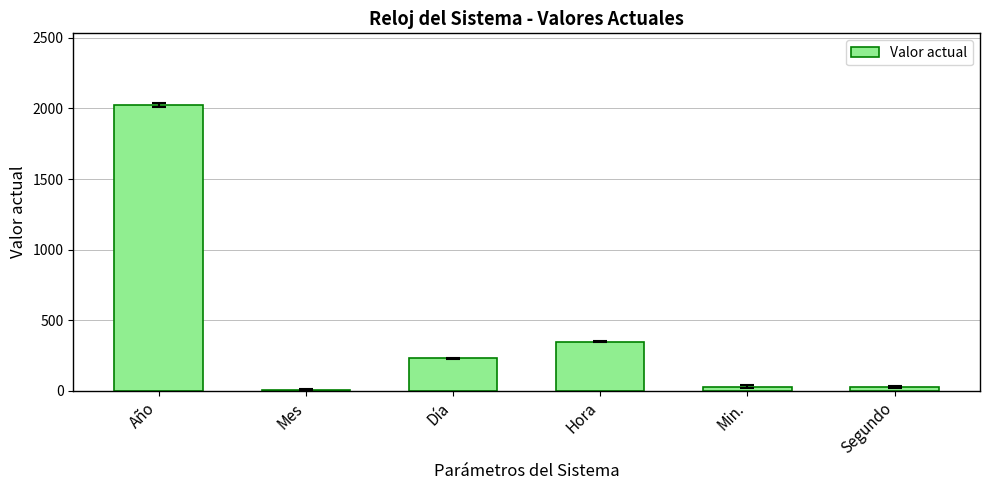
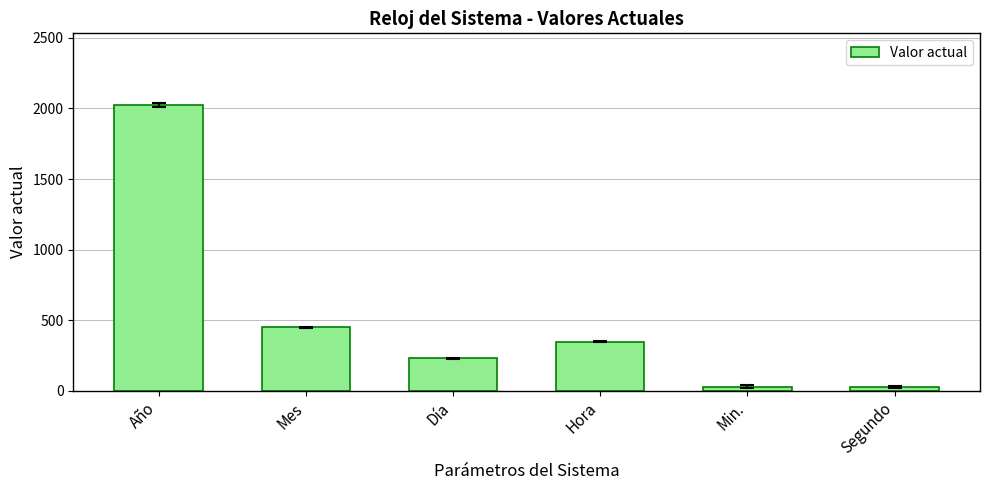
  {
    "Valor actual": {
      "Año": 2030,
-     "Mes": 10,
+     "Mes": 450,
      "Día": 230,
      "Hora": 350,
      "Min.": 30,
      "Segundo": 30
    }
  }
